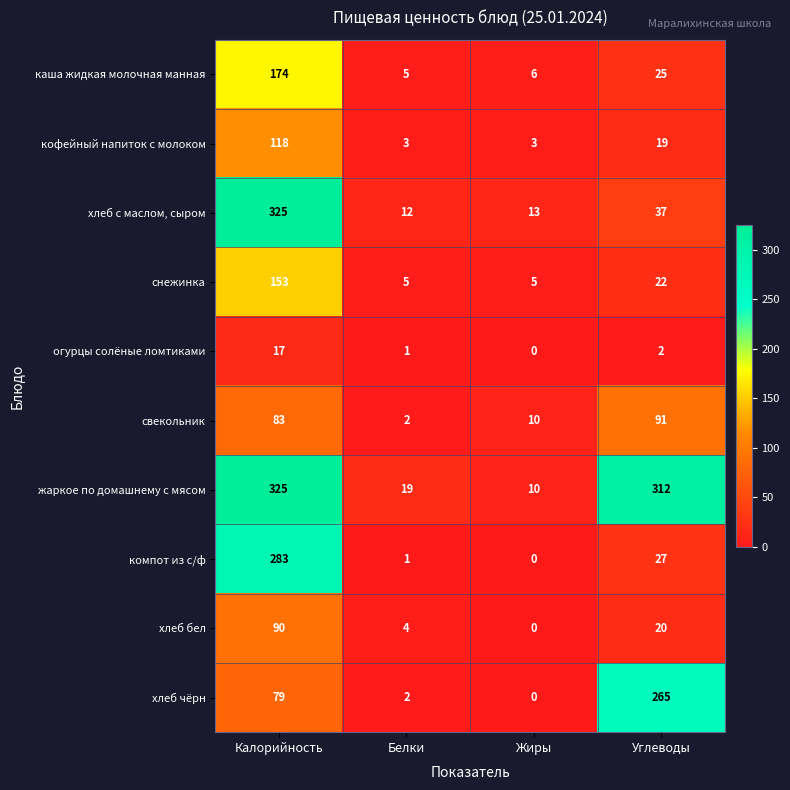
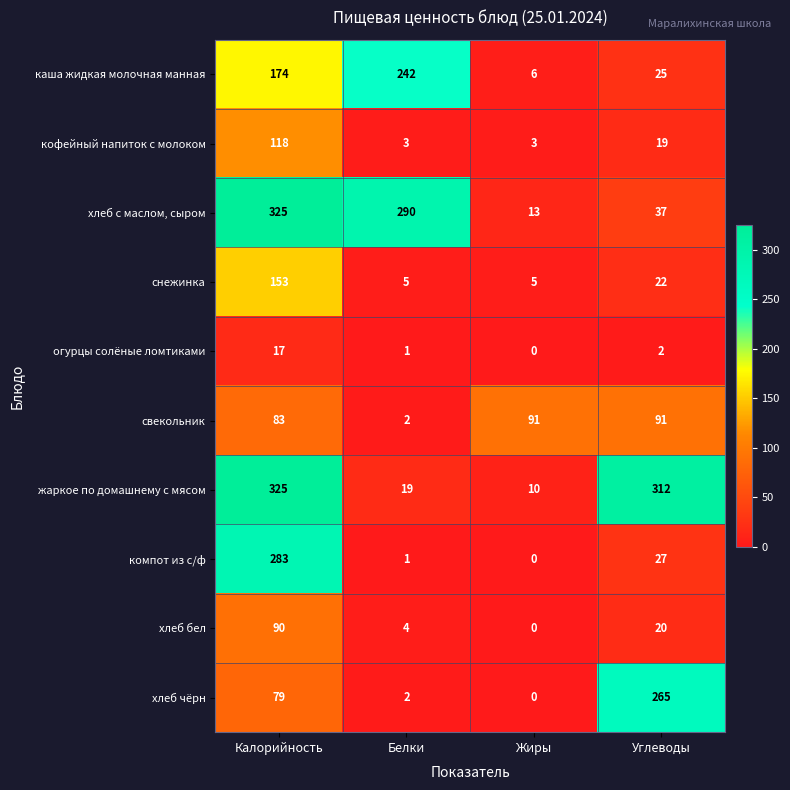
  {
    "каша жидкая молочная манная": {
      "Калорийность": 174,
-     "Белки": 5,
+     "Белки": 242,
      "Жиры": 6,
      "Углеводы": 25
    },
    "кофейный напиток с молоком": {
      "Калорийность": 118,
      "Белки": 3,
      "Жиры": 3,
      "Углеводы": 19
    },
    "хлеб с маслом, сыром": {
      "Калорийность": 325,
-     "Белки": 12,
+     "Белки": 290,
      "Жиры": 13,
      "Углеводы": 37
    },
    "снежинка": {
      "Калорийность": 153,
      "Белки": 5,
      "Жиры": 5,
      "Углеводы": 22
    },
    "огурцы солёные ломтиками": {
      "Калорийность": 17,
      "Белки": 1,
      "Жиры": 0,
      "Углеводы": 2
    },
    "свекольник": {
      "Калорийность": 83,
      "Белки": 2,
-     "Жиры": 10,
+     "Жиры": 91,
      "Углеводы": 91
    },
    "жаркое по домашнему с мясом": {
      "Калорийность": 325,
      "Белки": 19,
      "Жиры": 10,
      "Углеводы": 312
    },
    "компот из с/ф": {
      "Калорийность": 283,
      "Белки": 1,
      "Жиры": 0,
      "Углеводы": 27
    },
    "хлеб бел": {
      "Калорийность": 90,
      "Белки": 4,
      "Жиры": 0,
      "Углеводы": 20
    },
    "хлеб чёрн": {
      "Калорийность": 79,
      "Белки": 2,
      "Жиры": 0,
      "Углеводы": 265
    }
  }
